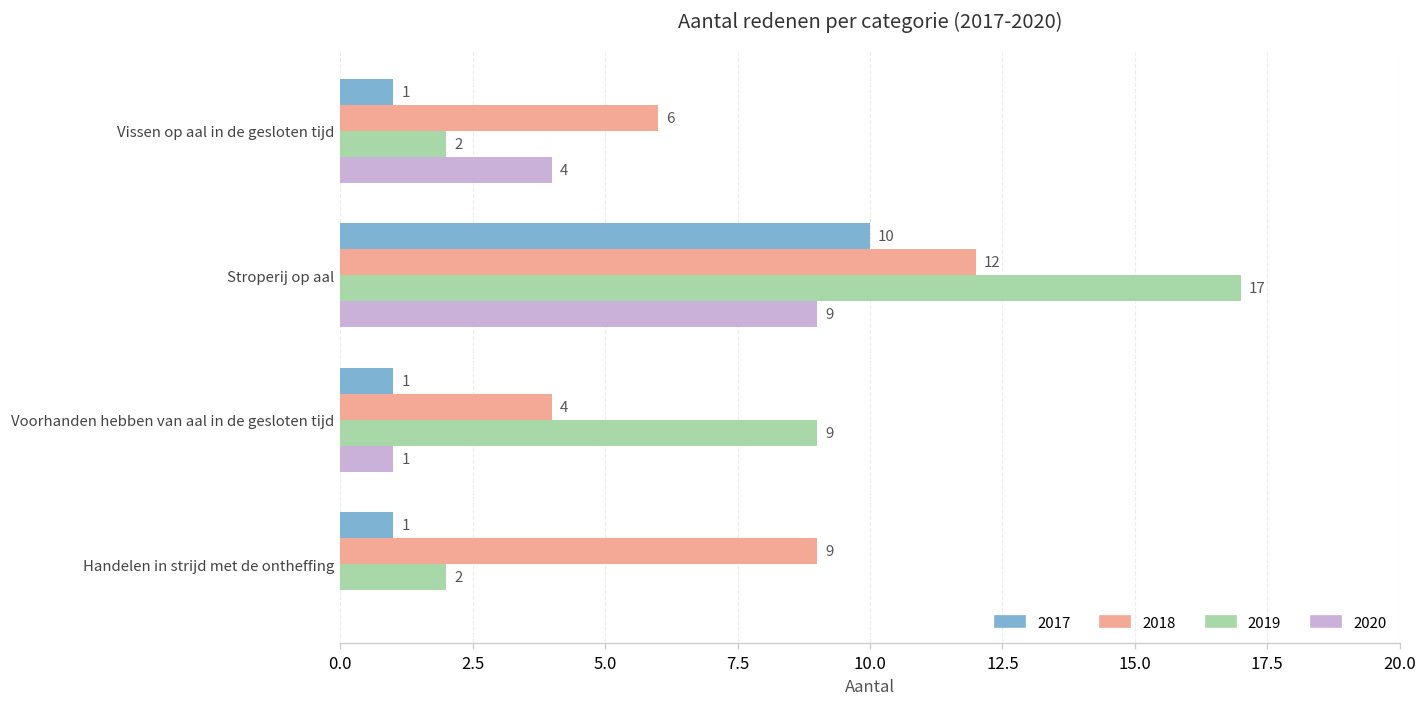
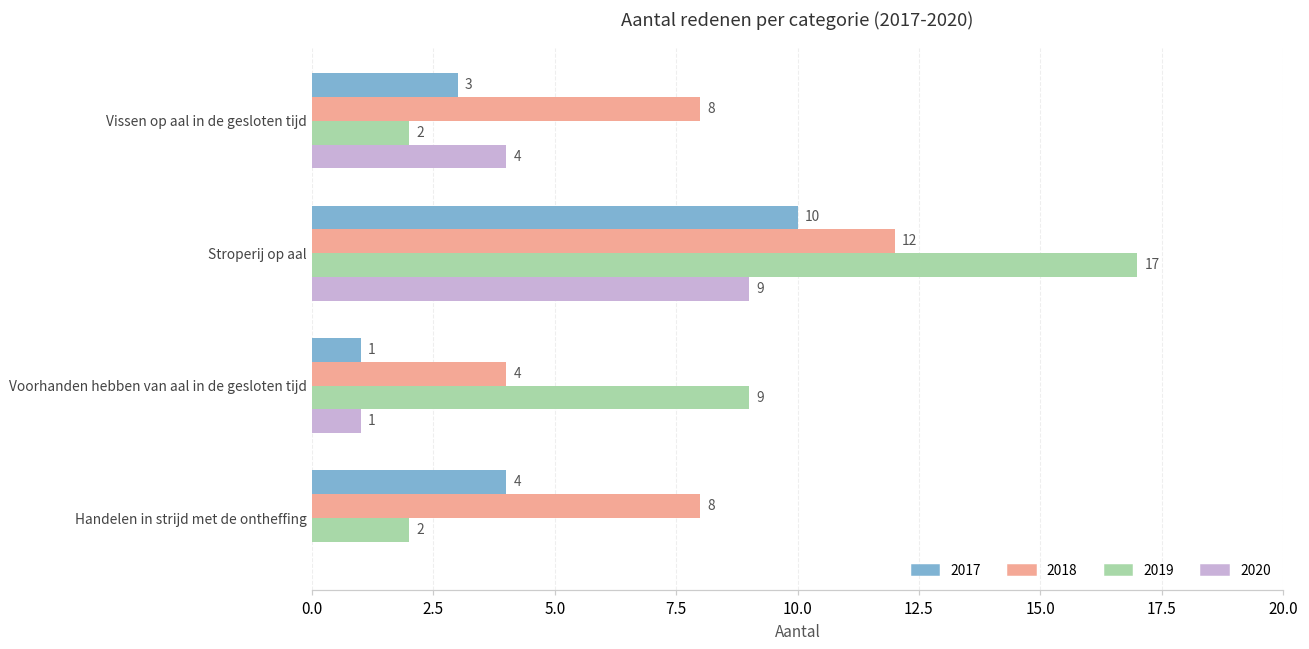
  {
    "2017": {
-     "Vissen op aal in de gesloten tijd": 1,
+     "Vissen op aal in de gesloten tijd": 3,
      "Stroperij op aal": 10,
      "Voorhanden hebben van aal in de gesloten tijd": 1,
-     "Handelen in strijd met de ontheffing": 1
+     "Handelen in strijd met de ontheffing": 4
    },
    "2018": {
-     "Vissen op aal in de gesloten tijd": 6,
+     "Vissen op aal in de gesloten tijd": 8,
      "Stroperij op aal": 12,
      "Voorhanden hebben van aal in de gesloten tijd": 4,
-     "Handelen in strijd met de ontheffing": 9
+     "Handelen in strijd met de ontheffing": 8
    },
    "2019": {
      "Vissen op aal in de gesloten tijd": 2,
      "Stroperij op aal": 17,
      "Voorhanden hebben van aal in de gesloten tijd": 9,
      "Handelen in strijd met de ontheffing": 2
    },
    "2020": {
      "Vissen op aal in de gesloten tijd": 4,
      "Stroperij op aal": 9,
      "Voorhanden hebben van aal in de gesloten tijd": 1
    }
  }
